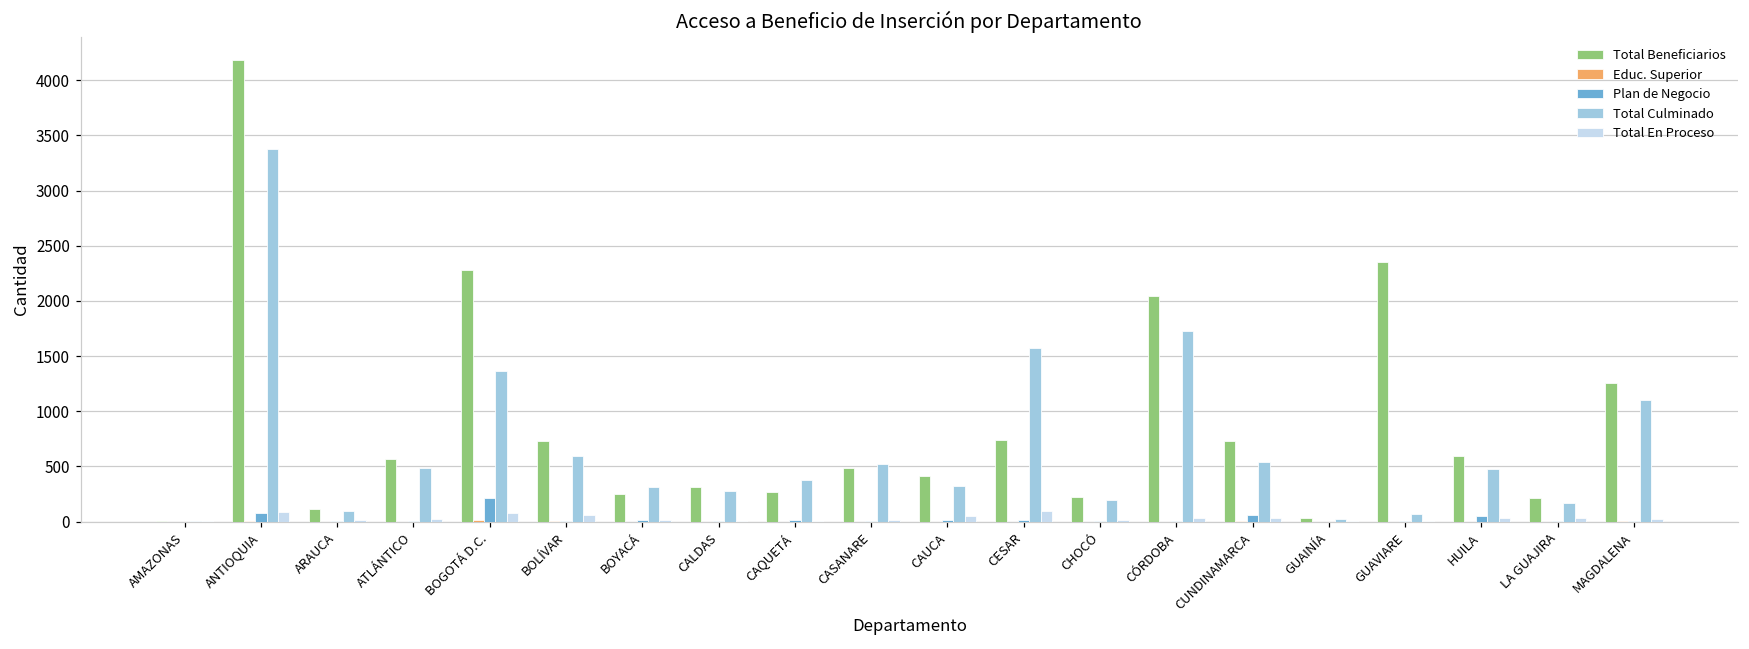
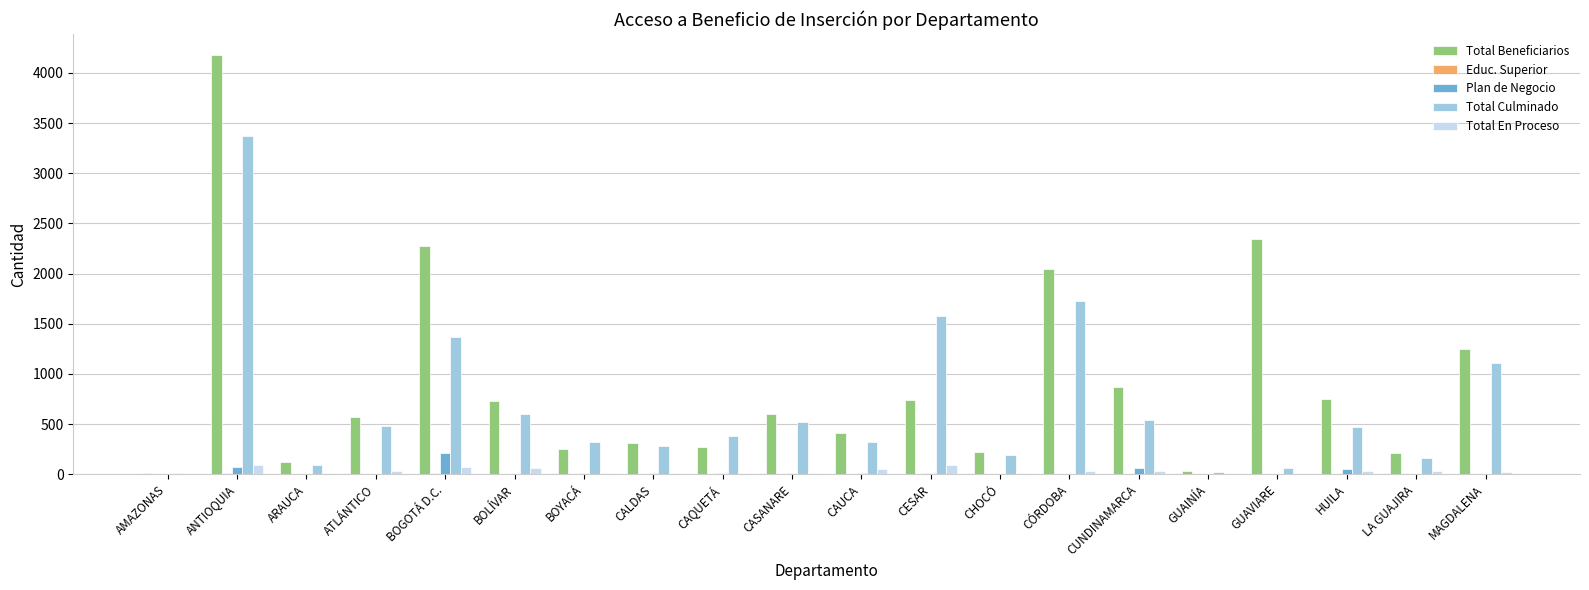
  {
    "Total Beneficiarios": {
      "ANTIOQUIA": 4180,
      "ARAUCA": 120,
      "ATLÁNTICO": 570,
      "BOGOTÁ D.C.": 2280,
      "BOLÍVAR": 730,
      "BOYACÁ": 250,
      "CALDAS": 310,
      "CAQUETÁ": 270,
-     "CASANARE": 490,
+     "CASANARE": 600,
      "CAUCA": 410,
      "CESAR": 740,
      "CHOCÓ": 230,
      "CÓRDOBA": 2040,
-     "CUNDINAMARCA": 730,
+     "CUNDINAMARCA": 870,
      "GUAINÍA": 30,
      "GUAVIARE": 2350,
-     "HUILA": 590,
+     "HUILA": 750,
      "LA GUAJIRA": 210,
      "MAGDALENA": 1250
    },
    "Educ. Superior": {
      "AMAZONAS": 0,
      "ARAUCA": 0,
      "ATLÁNTICO": 0,
      "BOYACÁ": 0,
      "CALDAS": 0,
      "CAQUETÁ": 0,
      "CASANARE": 0,
      "CAUCA": 0,
      "CESAR": 0,
      "CHOCÓ": 0,
      "CÓRDOBA": 0,
      "GUAINÍA": 0,
      "GUAVIARE": 0,
      "HUILA": 0,
      "LA GUAJIRA": 0
    }
  }
